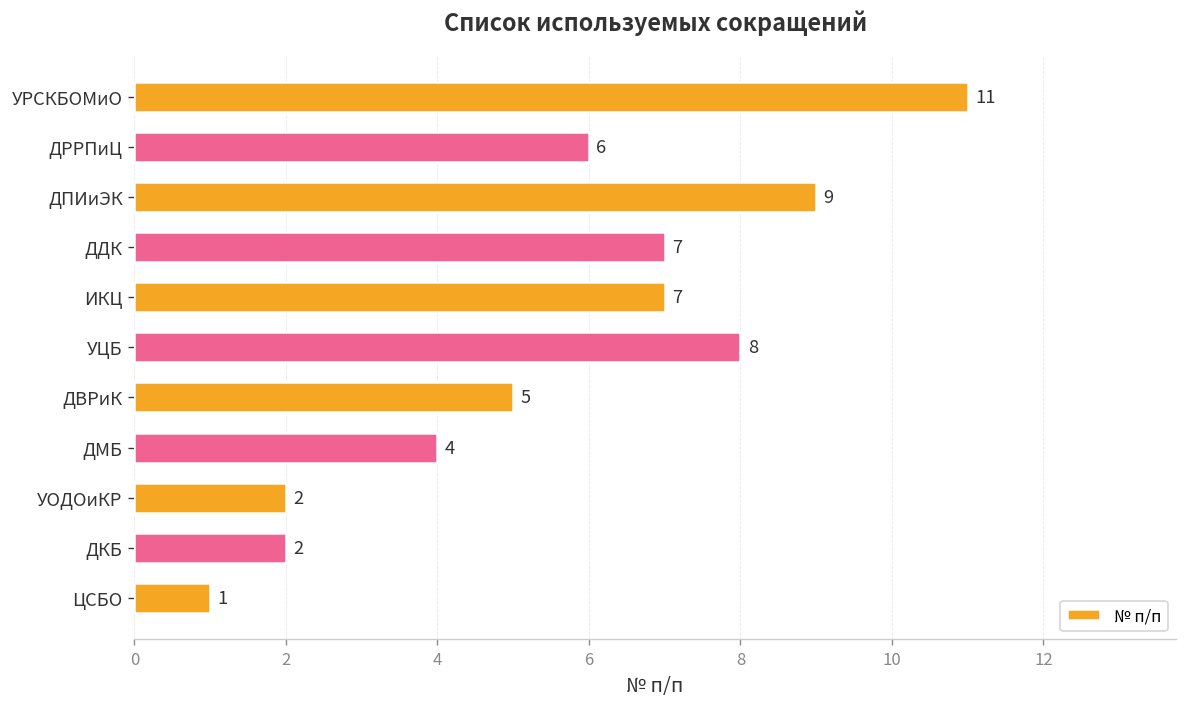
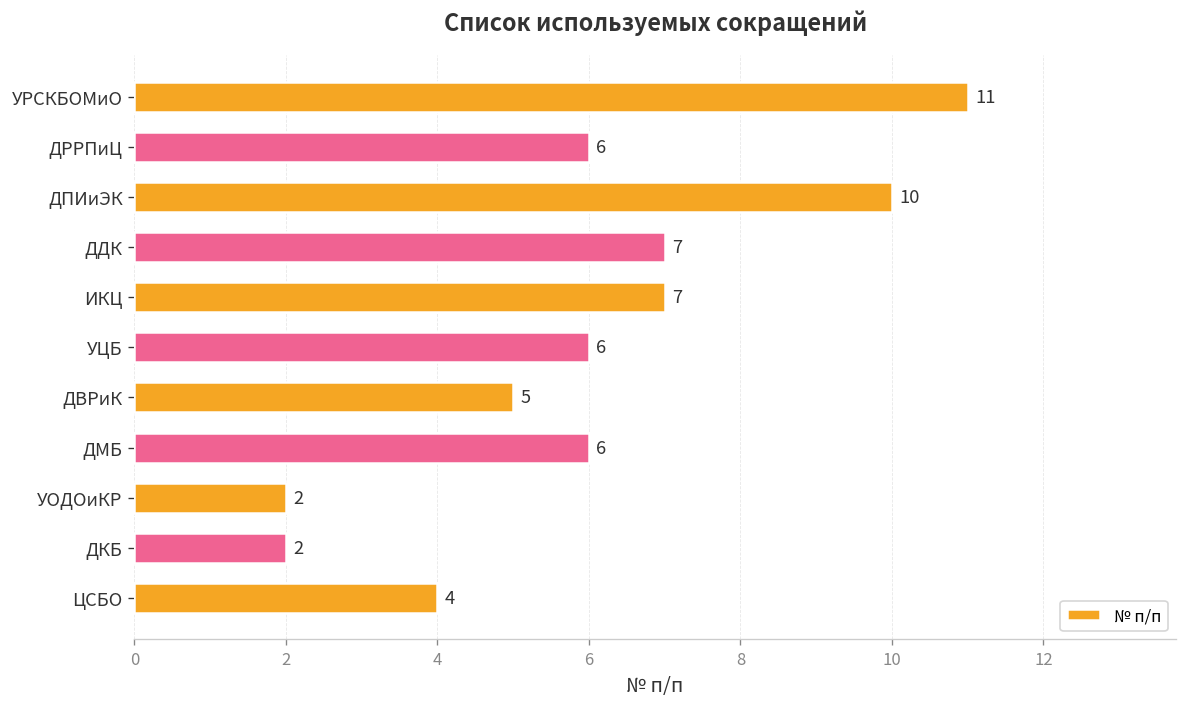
  {
    "УРСКБОМиО": 11,
    "ДРРПиЦ": 6,
-   "ДПИиЭК": 9,
+   "ДПИиЭК": 10,
    "ДДК": 7,
    "ИКЦ": 7,
-   "УЦБ": 8,
+   "УЦБ": 6,
    "ДВРиК": 5,
-   "ДМБ": 4,
+   "ДМБ": 6,
    "УОДОиКР": 2,
    "ДКБ": 2,
-   "ЦСБО": 1
+   "ЦСБО": 4
  }
